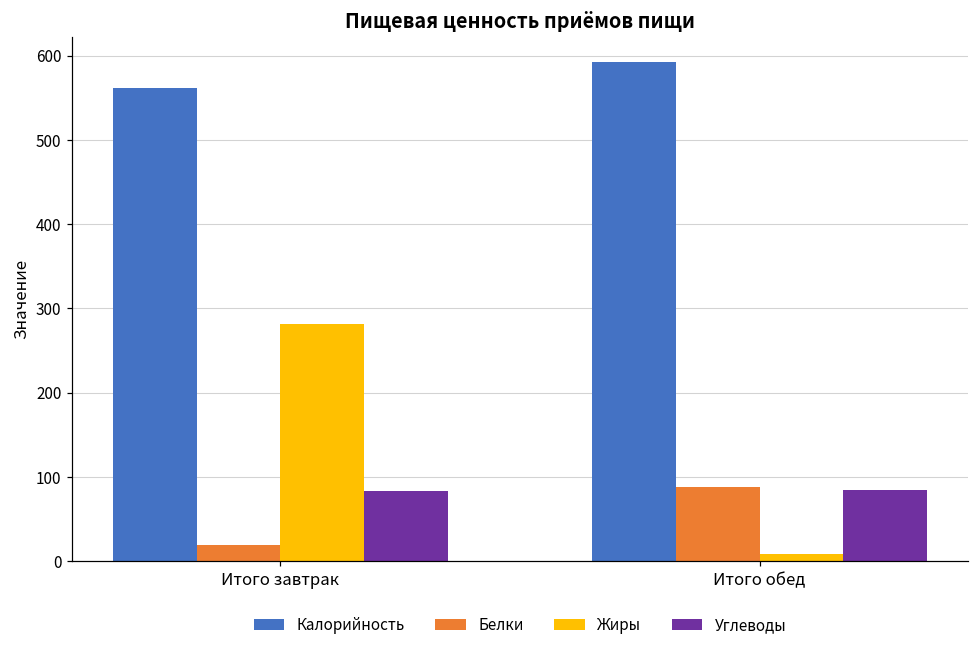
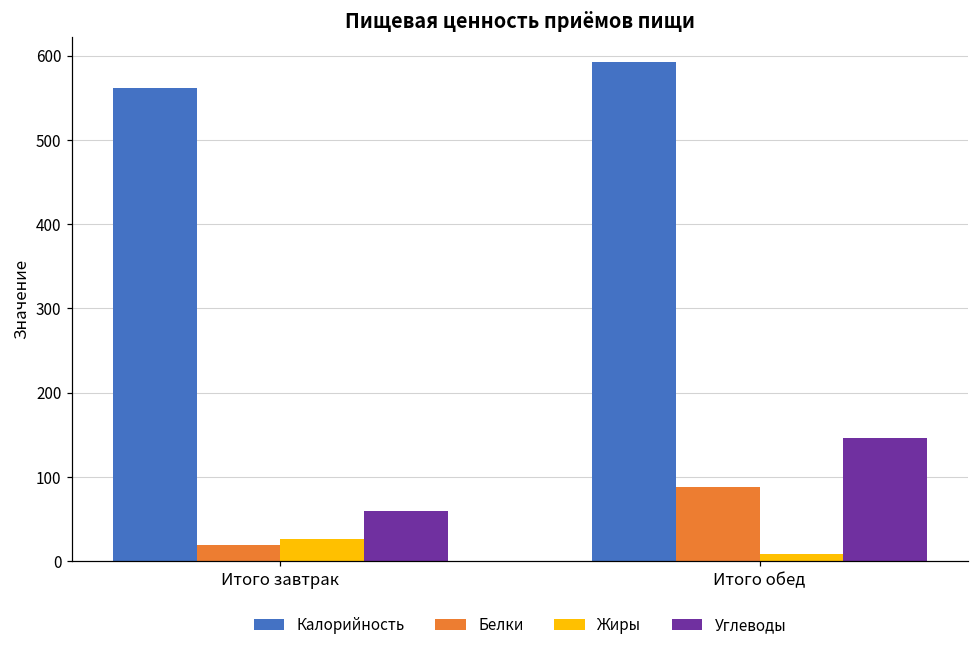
  {
    "Калорийность": {
      "Итого завтрак": 560,
      "Итого обед": 590
    },
    "Белки": {
      "Итого завтрак": 20,
      "Итого обед": 90
    },
    "Жиры": {
-     "Итого завтрак": 280,
+     "Итого завтрак": 30,
      "Итого обед": 10
    },
    "Углеводы": {
-     "Итого завтрак": 80,
-     "Итого обед": 80
+     "Итого завтрак": 60,
+     "Итого обед": 150
    }
  }
